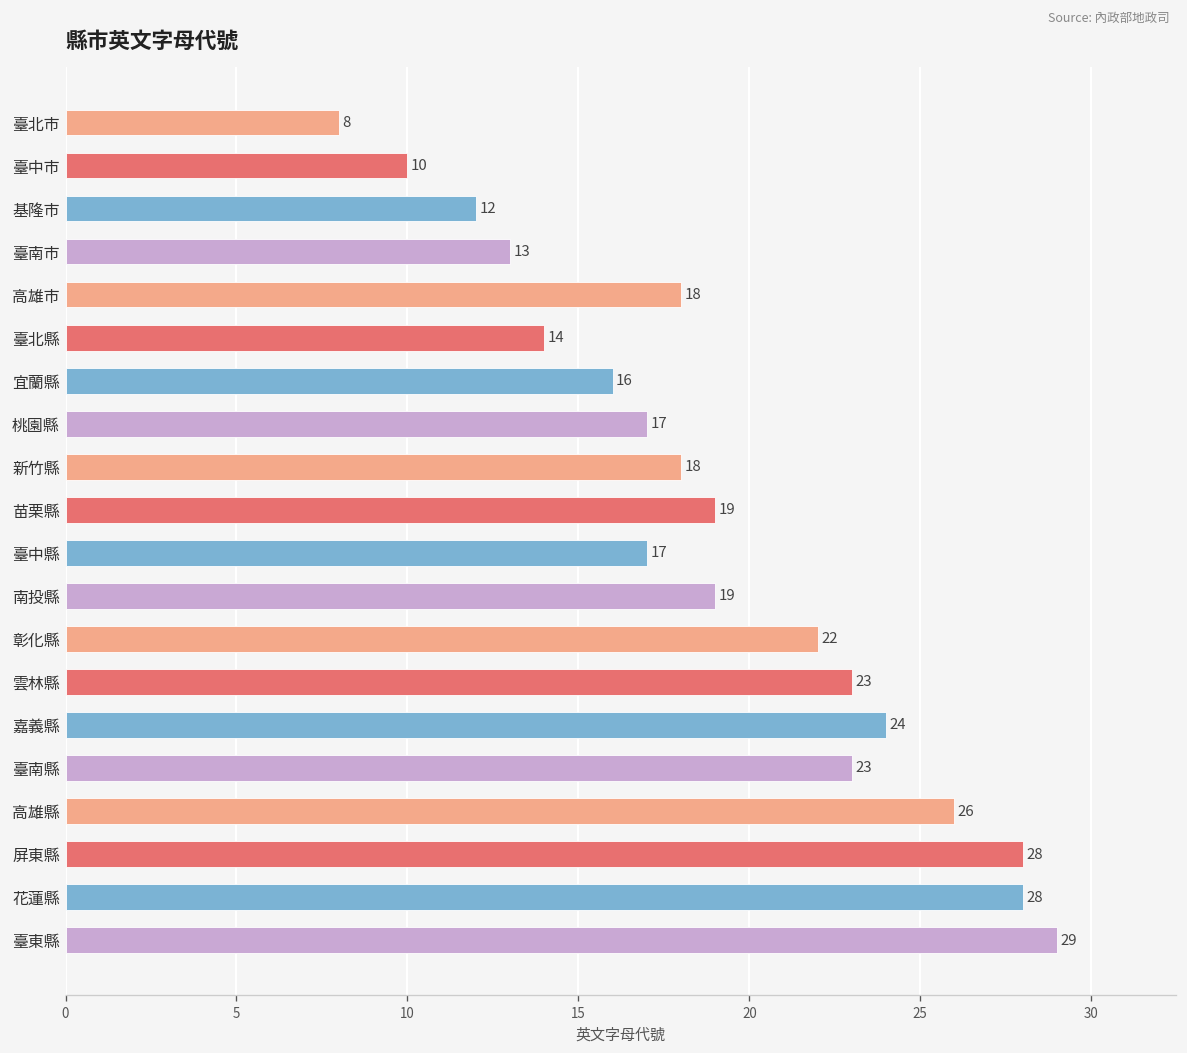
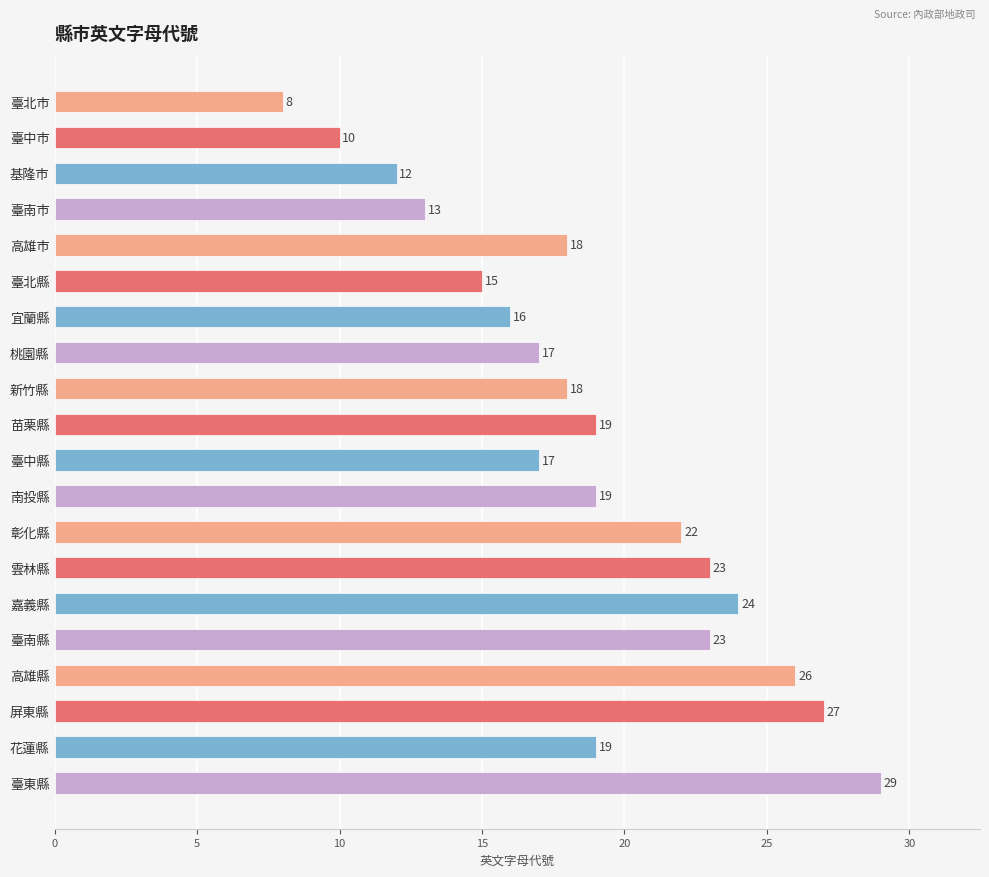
  {
    "臺北市": 8,
    "臺中市": 10,
    "基隆市": 12,
    "臺南市": 13,
    "高雄市": 18,
-   "臺北縣": 14,
+   "臺北縣": 15,
    "宜蘭縣": 16,
    "桃園縣": 17,
    "新竹縣": 18,
    "苗栗縣": 19,
    "臺中縣": 17,
    "南投縣": 19,
    "彰化縣": 22,
    "雲林縣": 23,
    "嘉義縣": 24,
    "臺南縣": 23,
    "高雄縣": 26,
-   "屏東縣": 28,
-   "花蓮縣": 28,
+   "屏東縣": 27,
+   "花蓮縣": 19,
    "臺東縣": 29
  }
